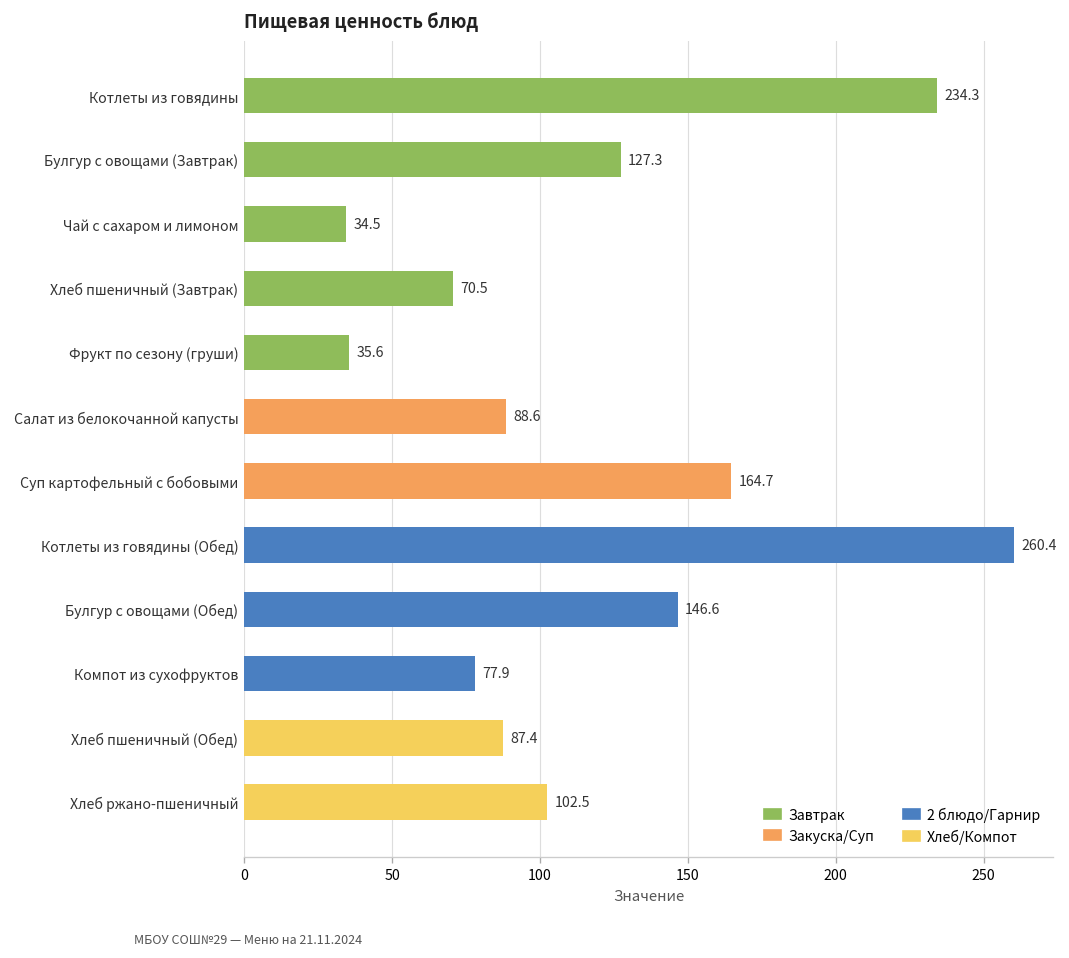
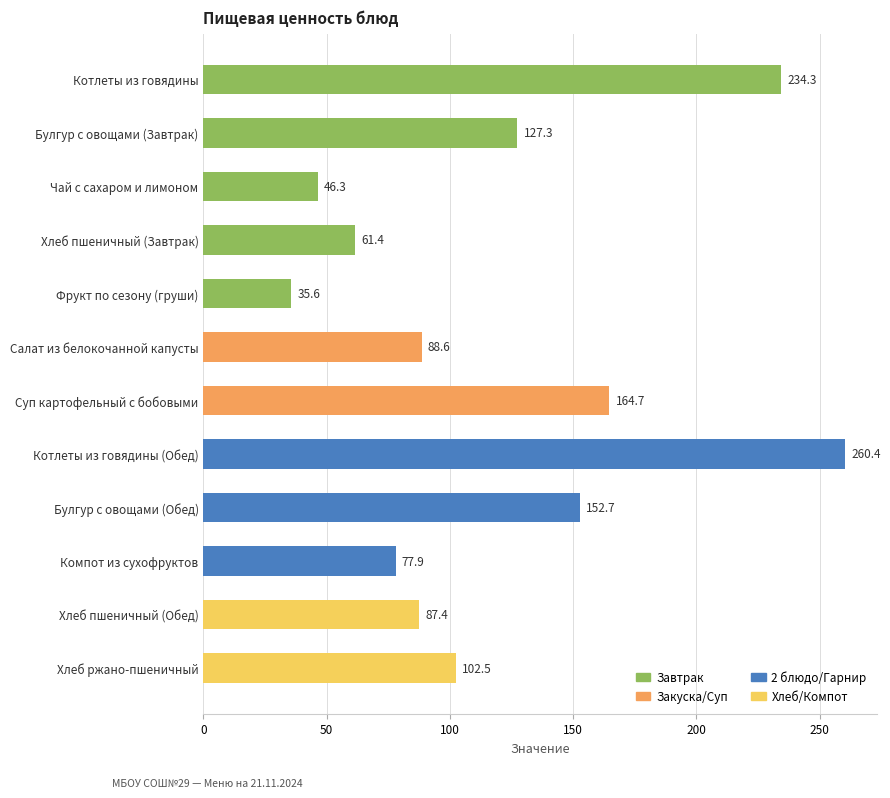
  {
    "Котлеты из говядины": 234.3,
    "Булгур с овощами (Завтрак)": 127.3,
-   "Чай с сахаром и лимоном": 34.5,
-   "Хлеб пшеничный (Завтрак)": 70.5,
+   "Чай с сахаром и лимоном": 46.3,
+   "Хлеб пшеничный (Завтрак)": 61.4,
    "Фрукт по сезону (груши)": 35.6,
    "Салат из белокочанной капусты": 88.6,
    "Суп картофельный с бобовыми": 164.7,
    "Котлеты из говядины (Обед)": 260.4,
-   "Булгур с овощами (Обед)": 146.6,
+   "Булгур с овощами (Обед)": 152.7,
    "Компот из сухофруктов": 77.9,
    "Хлеб пшеничный (Обед)": 87.4,
    "Хлеб ржано-пшеничный": 102.5
  }
